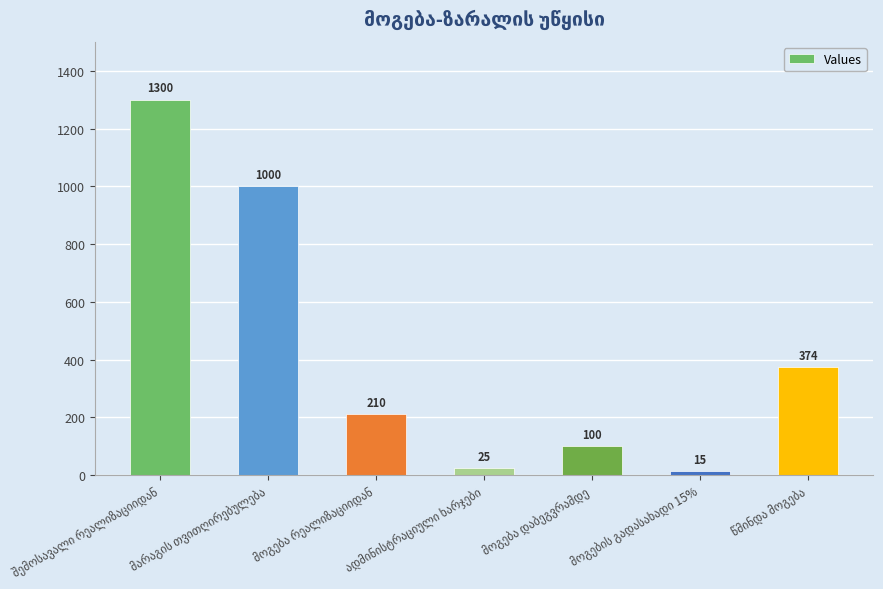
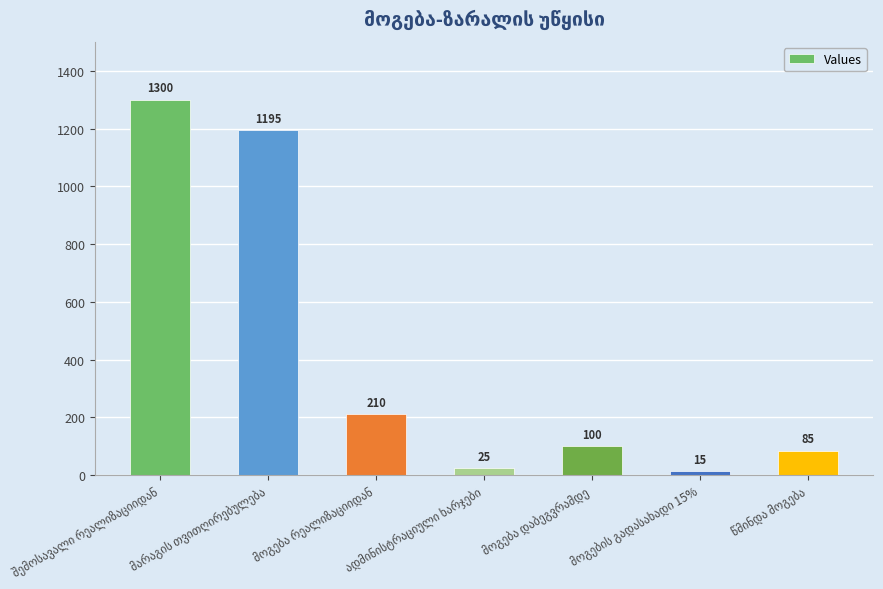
  {
    "შემოსავალი რეალიზაციიდან": 1300,
-   "მარაგის თვითღირებულება": 1000,
+   "მარაგის თვითღირებულება": 1195,
    "მოგება რეალიზაციიდან": 210,
    "ადმინისტრაციული ხარჯები": 25,
    "მოგება დაბეგვრამდე": 100,
    "მოგების გადასახადი 15%": 15,
-   "წმინდა მოგება": 374
+   "წმინდა მოგება": 85
  }
